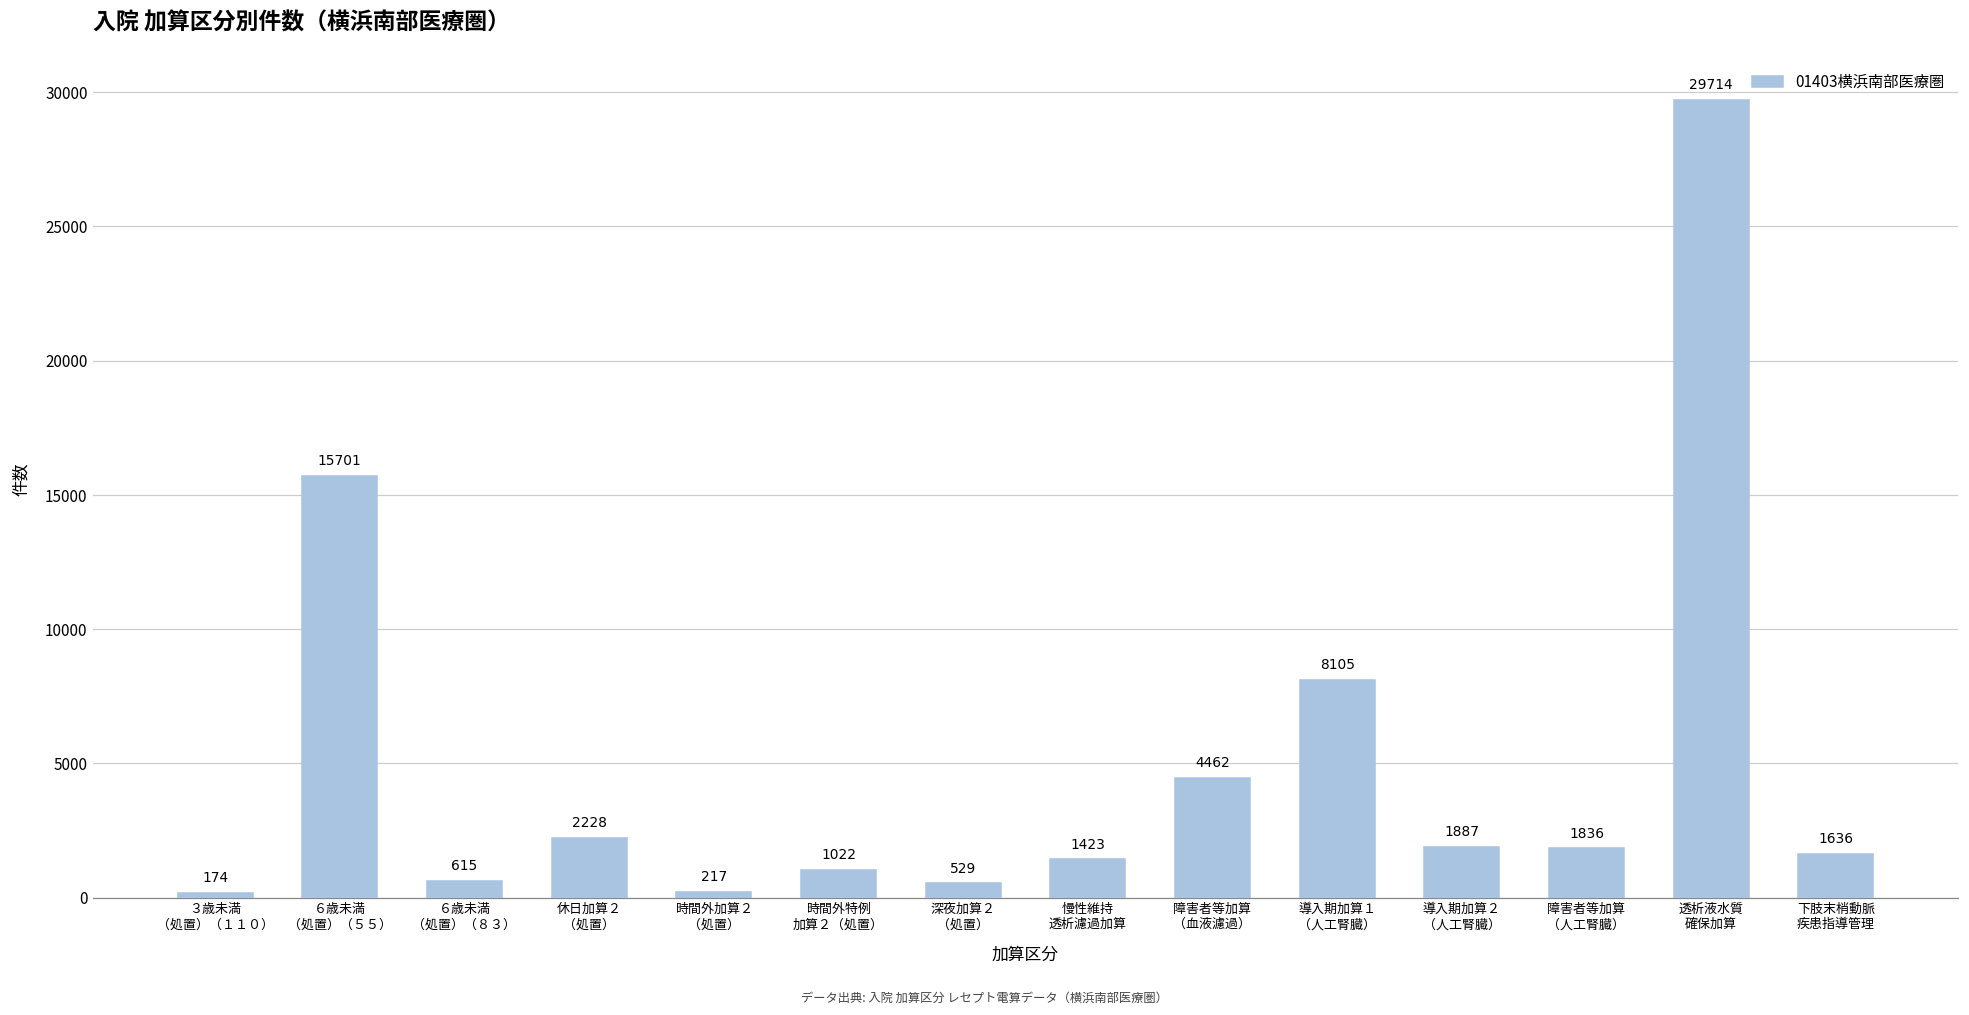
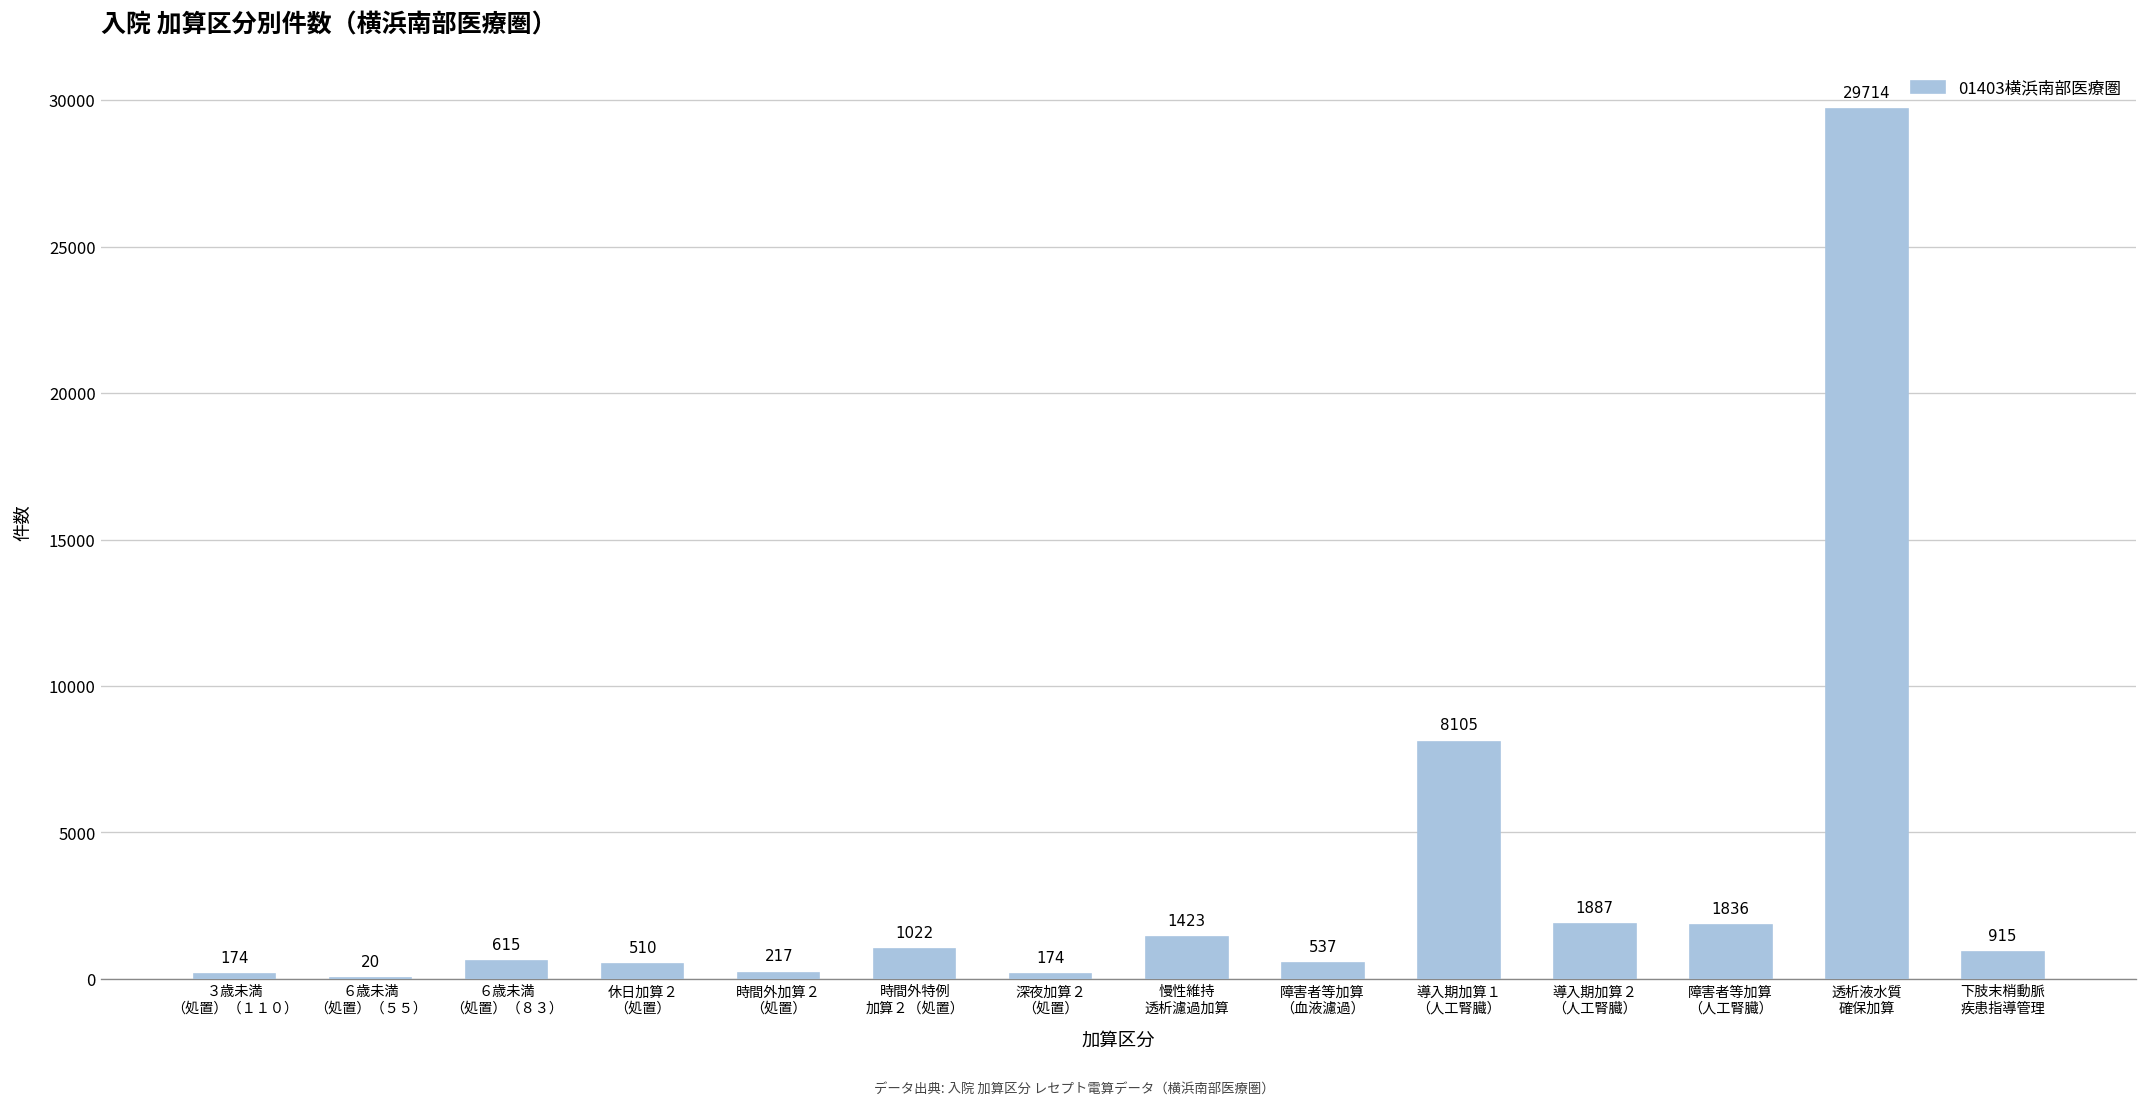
  {
    "３歳未満 （処置）（１１０）": 174,
-   "６歳未満 （処置）（５５）": 15701,
+   "６歳未満 （処置）（５５）": 20,
    "６歳未満 （処置）（８３）": 615,
-   "休日加算２ （処置）": 2228,
+   "休日加算２ （処置）": 510,
    "時間外加算２ （処置）": 217,
    "時間外特例 加算２（処置）": 1022,
-   "深夜加算２ （処置）": 529,
+   "深夜加算２ （処置）": 174,
    "慢性維持 透析濾過加算": 1423,
-   "障害者等加算 （血液濾過）": 4462,
+   "障害者等加算 （血液濾過）": 537,
    "導入期加算１ （人工腎臓）": 8105,
    "導入期加算２ （人工腎臓）": 1887,
    "障害者等加算 （人工腎臓）": 1836,
    "透析液水質 確保加算": 29714,
-   "下肢末梢動脈 疾患指導管理": 1636
+   "下肢末梢動脈 疾患指導管理": 915
  }
